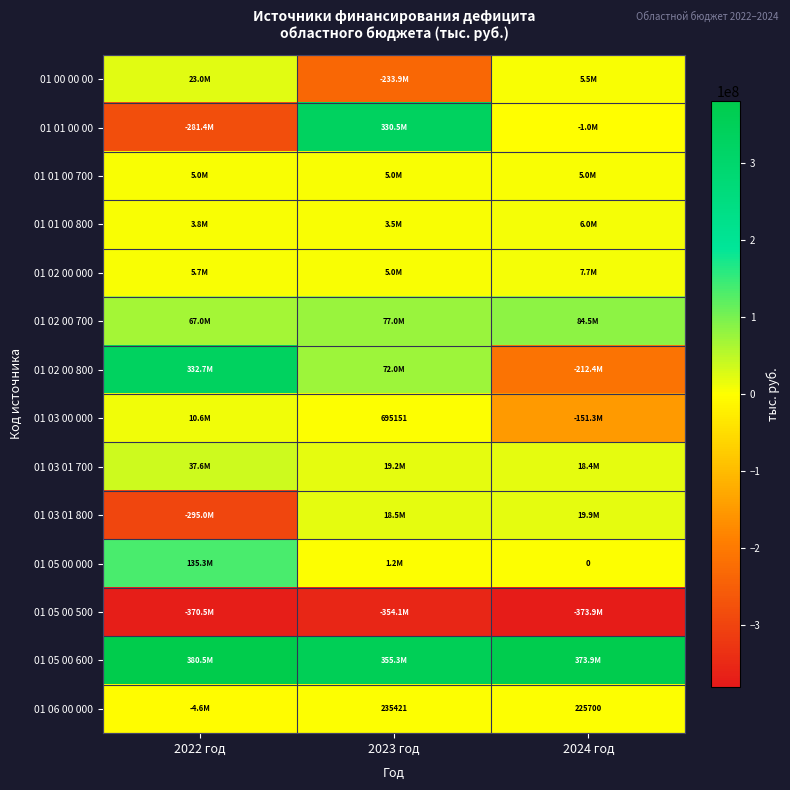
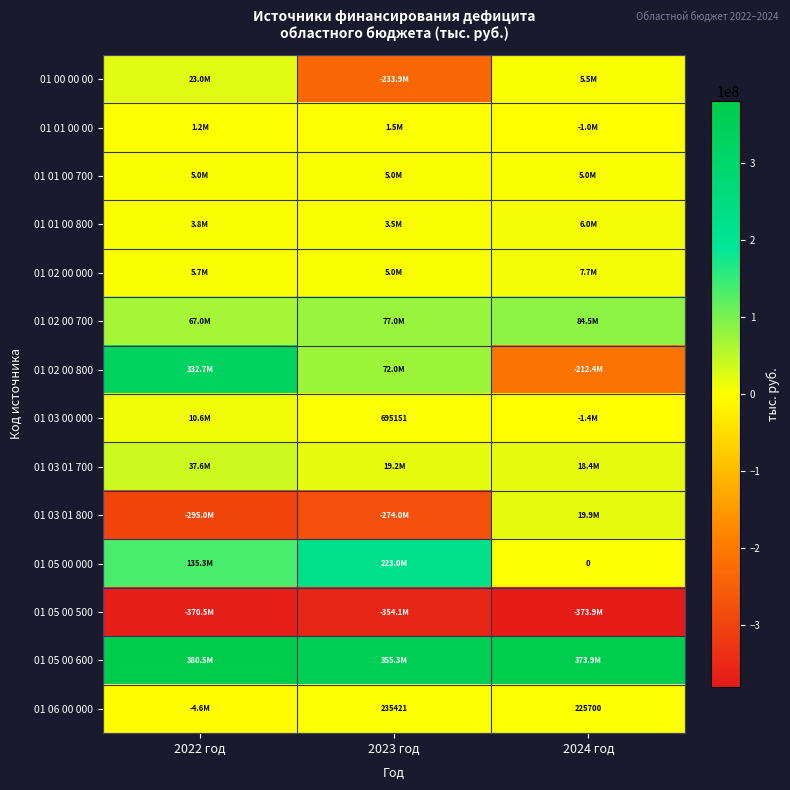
  {
    "01 00 00 00": {
      "2022 год": "23.0M",
      "2023 год": "-233.9M",
      "2024 год": "5.5M"
    },
    "01 01 00 00": {
-     "2022 год": "-281.4M",
-     "2023 год": "330.5M",
+     "2022 год": "1.2M",
+     "2023 год": "1.5M",
      "2024 год": "-1.0M"
    },
    "01 01 00 700": {
      "2022 год": "5.0M",
      "2023 год": "5.0M",
      "2024 год": "5.0M"
    },
    "01 01 00 800": {
      "2022 год": "3.8M",
      "2023 год": "3.5M",
      "2024 год": "6.0M"
    },
    "01 02 00 000": {
      "2022 год": "5.7M",
      "2023 год": "5.0M",
      "2024 год": "7.7M"
    },
    "01 02 00 700": {
      "2022 год": "67.0M",
      "2023 год": "77.0M",
      "2024 год": "84.5M"
    },
    "01 02 00 800": {
      "2022 год": "332.7M",
      "2023 год": "72.0M",
      "2024 год": "-212.4M"
    },
    "01 03 00 000": {
      "2022 год": "10.6M",
      "2023 год": "695151",
-     "2024 год": "-151.3M"
+     "2024 год": "-1.4M"
    },
    "01 03 01 700": {
      "2022 год": "37.6M",
      "2023 год": "19.2M",
      "2024 год": "18.4M"
    },
    "01 03 01 800": {
      "2022 год": "-295.0M",
-     "2023 год": "18.5M",
+     "2023 год": "-274.0M",
      "2024 год": "19.9M"
    },
    "01 05 00 000": {
      "2022 год": "135.3M",
-     "2023 год": "1.2M",
+     "2023 год": "223.0M",
      "2024 год": "0"
    },
    "01 05 00 500": {
      "2022 год": "-370.5M",
      "2023 год": "-354.1M",
      "2024 год": "-373.9M"
    },
    "01 05 00 600": {
      "2022 год": "380.5M",
      "2023 год": "355.3M",
      "2024 год": "373.9M"
    },
    "01 06 00 000": {
      "2022 год": "-4.6M",
      "2023 год": "235421",
      "2024 год": "225700"
    }
  }
